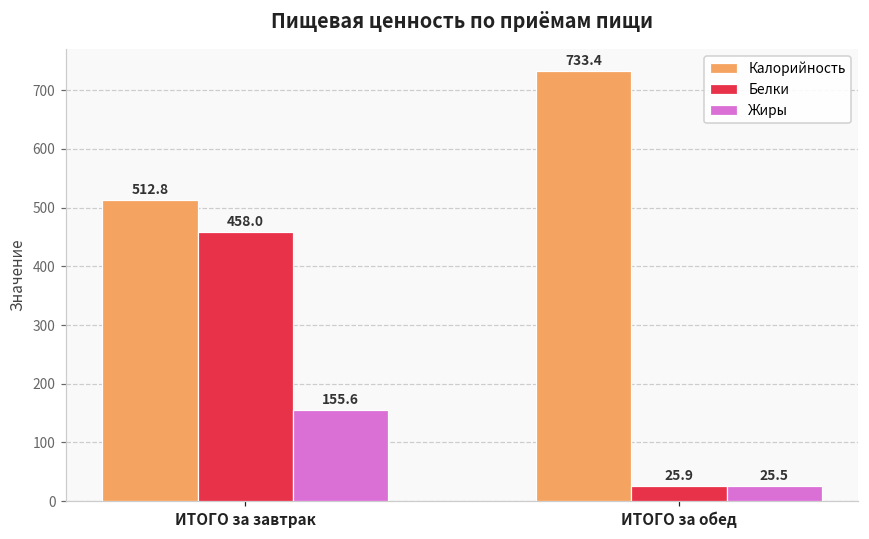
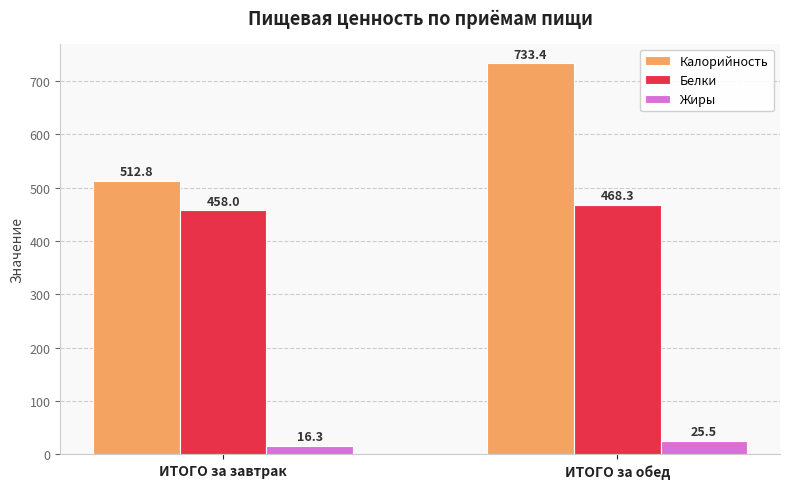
  {
    "Калорийность": {
      "ИТОГО за завтрак": 512.8,
      "ИТОГО за обед": 733.4
    },
    "Белки": {
      "ИТОГО за завтрак": 458.0,
-     "ИТОГО за обед": 25.9
+     "ИТОГО за обед": 468.3
    },
    "Жиры": {
-     "ИТОГО за завтрак": 155.6,
+     "ИТОГО за завтрак": 16.3,
      "ИТОГО за обед": 25.5
    }
  }
